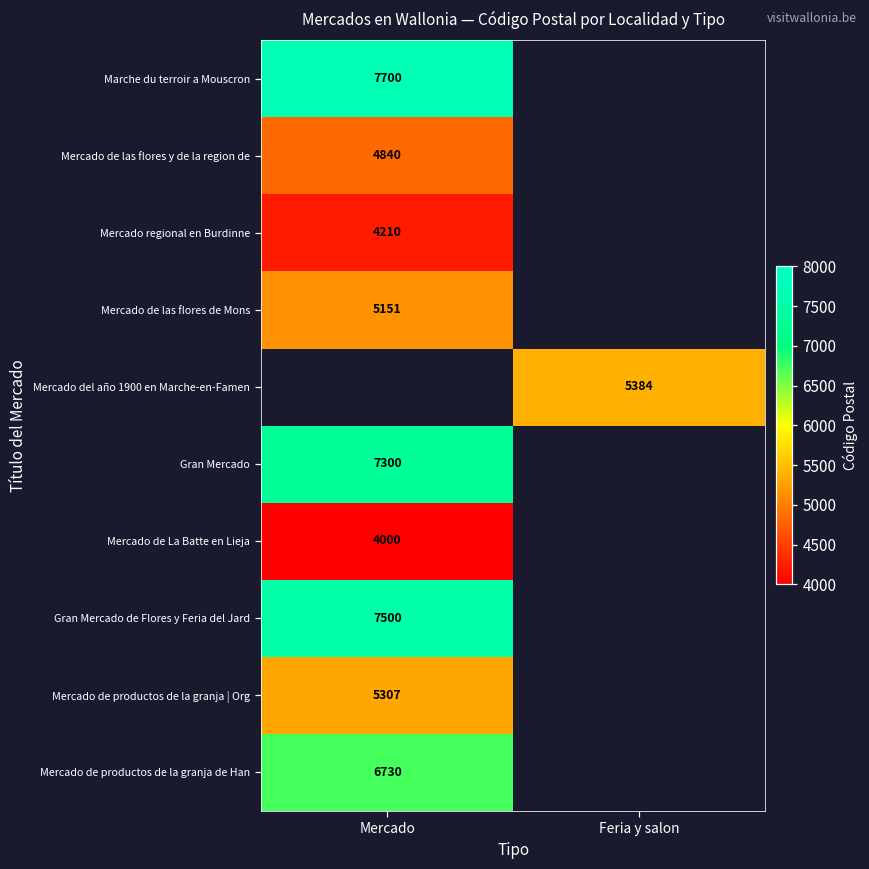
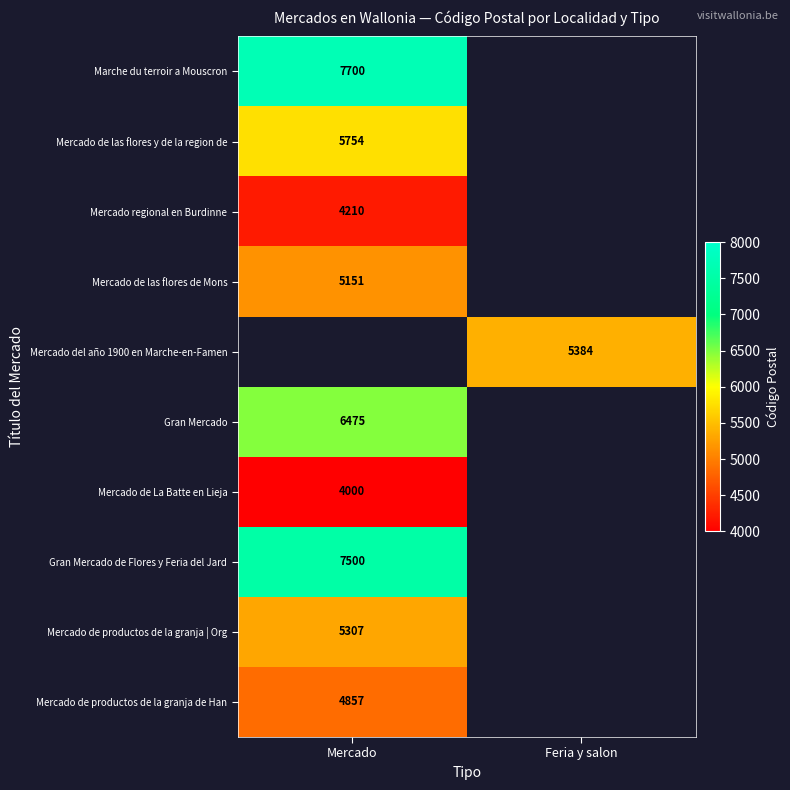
  {
    "Marche du terroir a Mouscron": {
      "Mercado": 7700
    },
    "Mercado de las flores y de la region de": {
-     "Mercado": 4840
+     "Mercado": 5754
    },
    "Mercado regional en Burdinne": {
      "Mercado": 4210
    },
    "Mercado de las flores de Mons": {
      "Mercado": 5151
    },
    "Mercado del año 1900 en Marche-en-Famen": {
      "Feria y salon": 5384
    },
    "Gran Mercado": {
-     "Mercado": 7300
+     "Mercado": 6475
    },
    "Mercado de La Batte en Lieja": {
      "Mercado": 4000
    },
    "Gran Mercado de Flores y Feria del Jard": {
      "Mercado": 7500
    },
    "Mercado de productos de la granja | Org": {
      "Mercado": 5307
    },
    "Mercado de productos de la granja de Han": {
-     "Mercado": 6730
+     "Mercado": 4857
    }
  }
